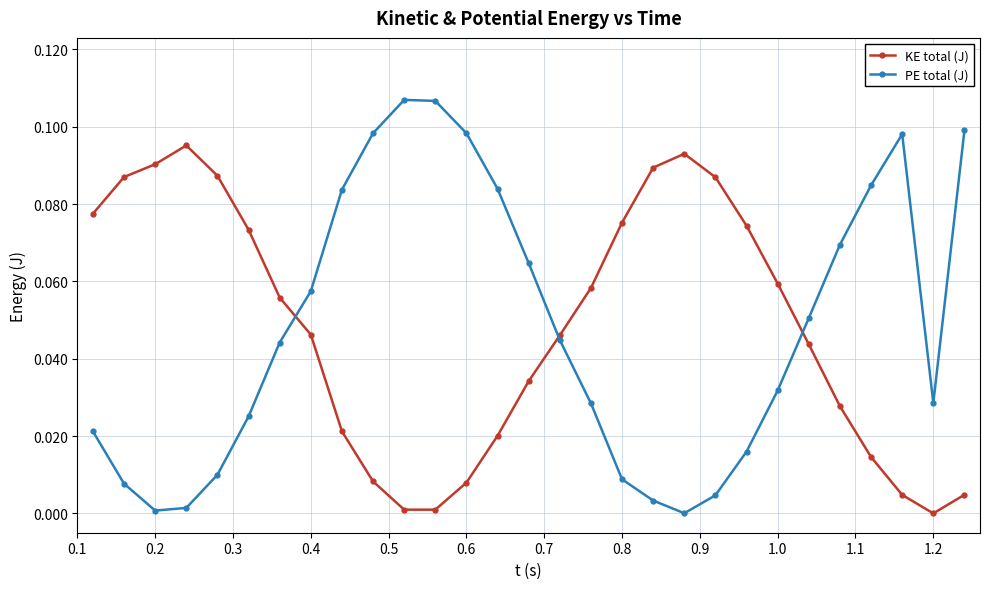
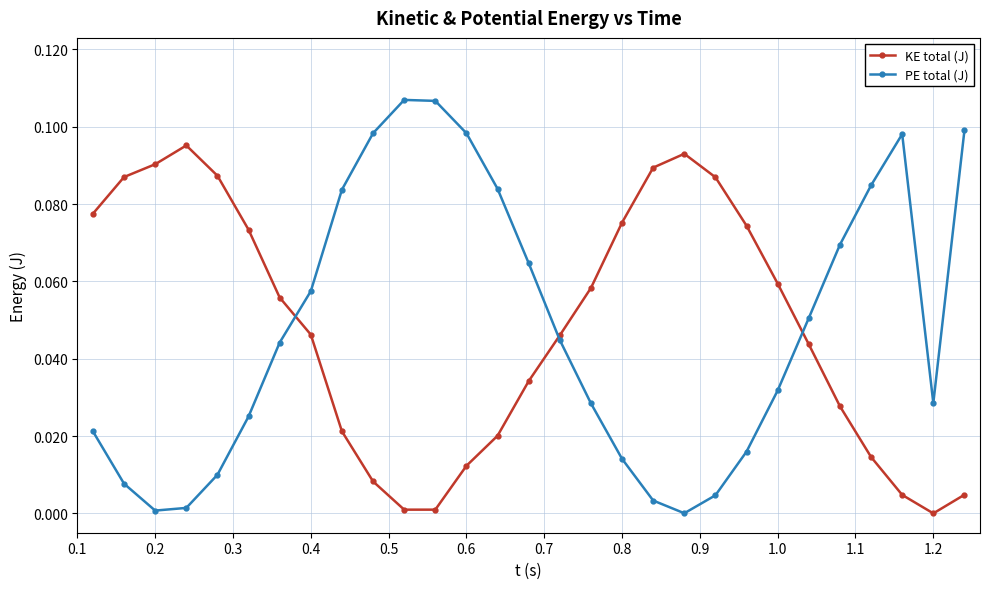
  {
    "KE total (J)": {
      "0.2": 0.090,
      "0.4": 0.046,
-     "0.6": 0.008,
+     "0.6": 0.012,
      "0.8": 0.075,
      "1.0": 0.059,
      "1.2": 0.000
    },
    "PE total (J)": {
      "0.2": 0.001,
      "0.4": 0.057,
      "0.6": 0.098,
-     "0.8": 0.009,
+     "0.8": 0.014,
      "1.0": 0.032,
      "1.2": 0.029
    }
  }
